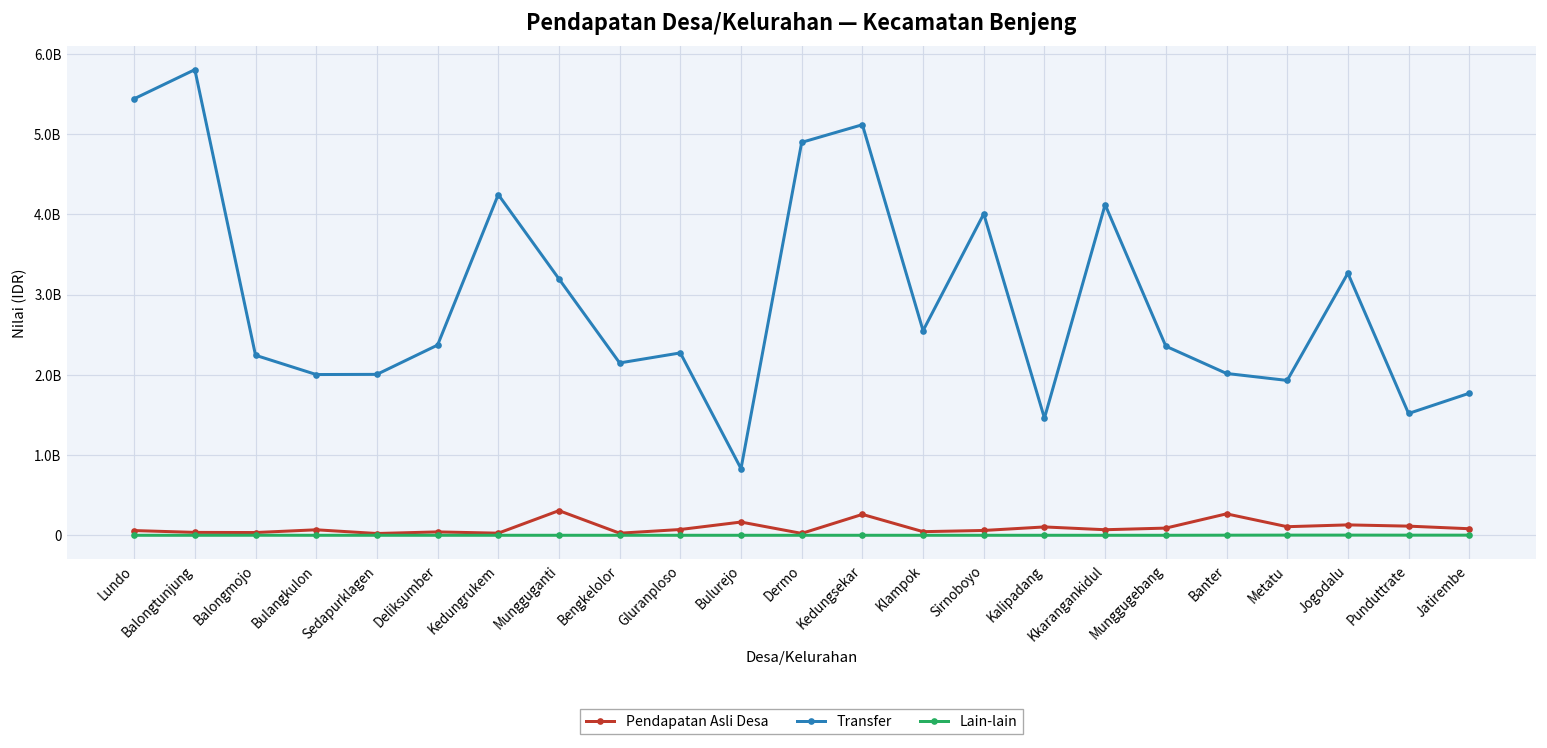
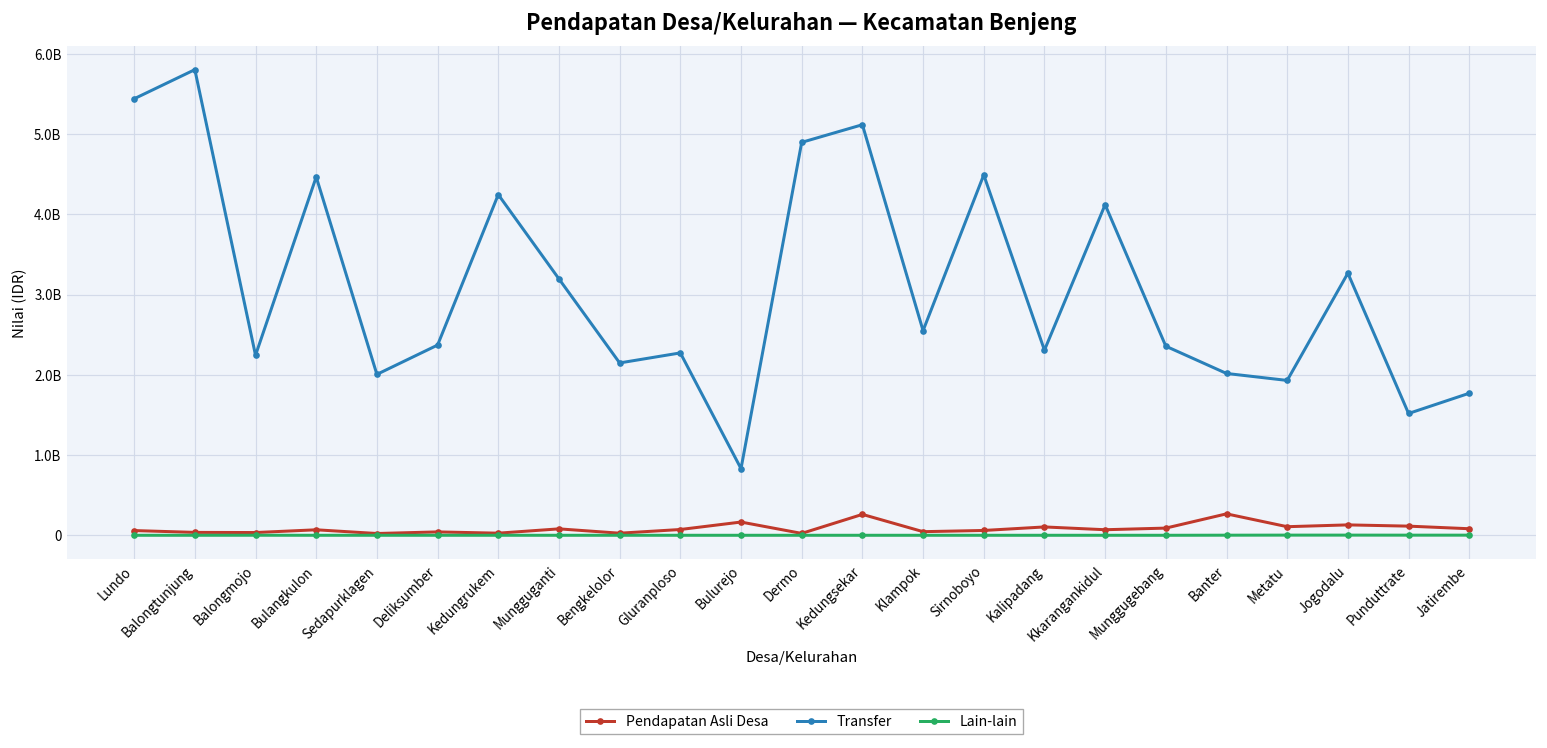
  {
    "Pendapatan Asli Desa": {
      "Lundo": 100000000,
      "Bulangkulon": 100000000,
      "Deliksumber": 0,
-     "Mungguganti": 300000000,
+     "Mungguganti": 100000000,
      "Gluranploso": 100000000,
      "Bulurejo": 200000000,
      "Kedungsekar": 300000000,
      "Klampok": 0,
      "Sirnoboyo": 100000000,
      "Kalipadang": 100000000,
      "Kkarangankidul": 100000000,
      "Munggugebang": 100000000,
      "Banter": 300000000,
      "Metatu": 100000000,
      "Jogodalu": 100000000,
      "Punduttrate": 100000000,
      "Jatirembe": 100000000
    },
    "Transfer": {
      "Lundo": 5400000000,
      "Balongtunjung": 5800000000,
      "Balongmojo": 2200000000,
-     "Bulangkulon": 2000000000,
+     "Bulangkulon": 4500000000,
      "Sedapurklagen": 2000000000,
      "Deliksumber": 2400000000,
      "Kedungrukem": 4200000000,
      "Mungguganti": 3200000000,
      "Bengkelolor": 2100000000,
      "Gluranploso": 2300000000,
      "Bulurejo": 800000000,
      "Dermo": 4900000000,
      "Kedungsekar": 5100000000,
      "Klampok": 2600000000,
-     "Sirnoboyo": 4000000000,
-     "Kalipadang": 1500000000,
+     "Sirnoboyo": 4500000000,
+     "Kalipadang": 2300000000,
      "Kkarangankidul": 4100000000,
      "Munggugebang": 2400000000,
      "Banter": 2000000000,
      "Metatu": 1900000000,
      "Jogodalu": 3300000000,
      "Punduttrate": 1500000000,
      "Jatirembe": 1800000000
    },
    "Lain-lain": {
      "Lundo": 0,
      "Bulangkulon": 0,
      "Deliksumber": 0,
      "Mungguganti": 0,
      "Gluranploso": 0,
      "Bulurejo": 0,
      "Kedungsekar": 0,
      "Klampok": 0,
      "Sirnoboyo": 0,
      "Kalipadang": 0,
      "Kkarangankidul": 0,
      "Munggugebang": 0,
      "Banter": 0,
      "Metatu": 0,
      "Jogodalu": 0,
      "Punduttrate": 0,
      "Jatirembe": 0
    }
  }
